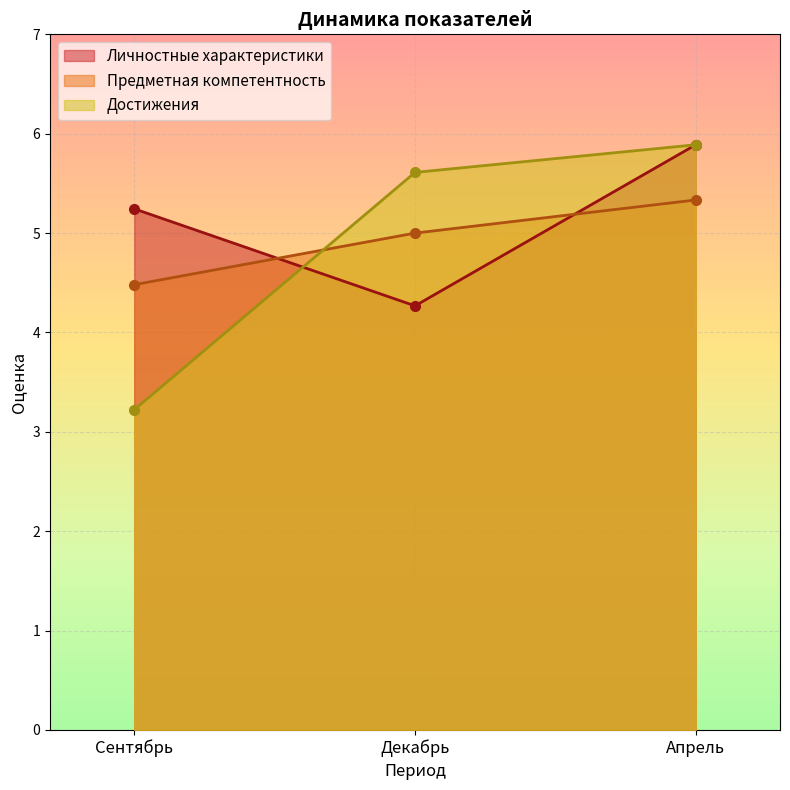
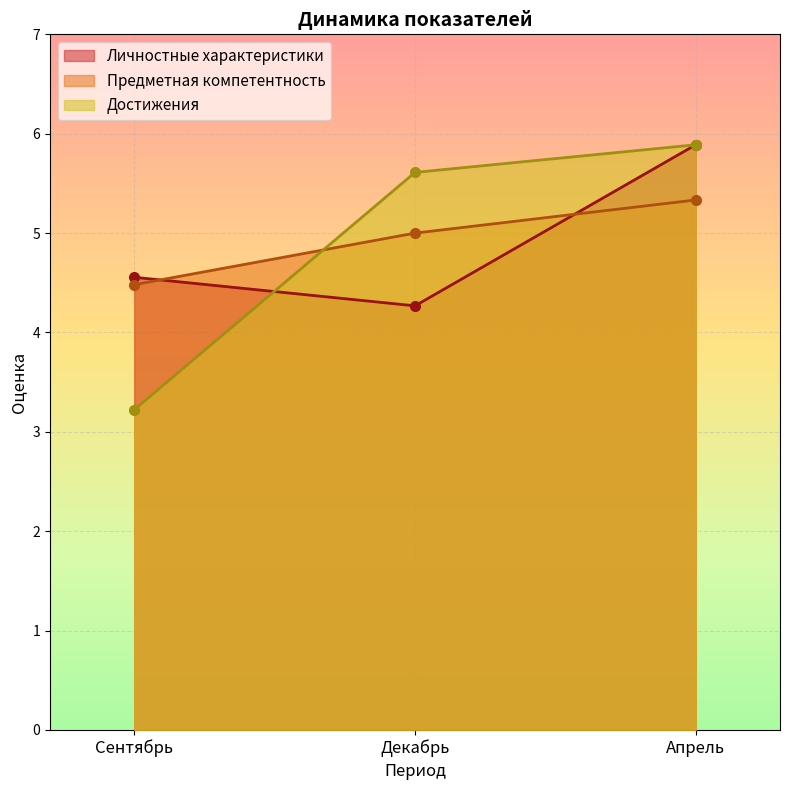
  {
    "Личностные характеристики": {
-     "Сентябрь": 5.2,
+     "Сентябрь": 4.6,
      "Декабрь": 4.3
    },
    "Предметная компетентность": {
      "Сентябрь": 4.5,
      "Декабрь": 5.0,
      "Апрель": 5.3
    },
    "Достижения": {
      "Сентябрь": 3.2,
      "Декабрь": 5.6
    }
  }
